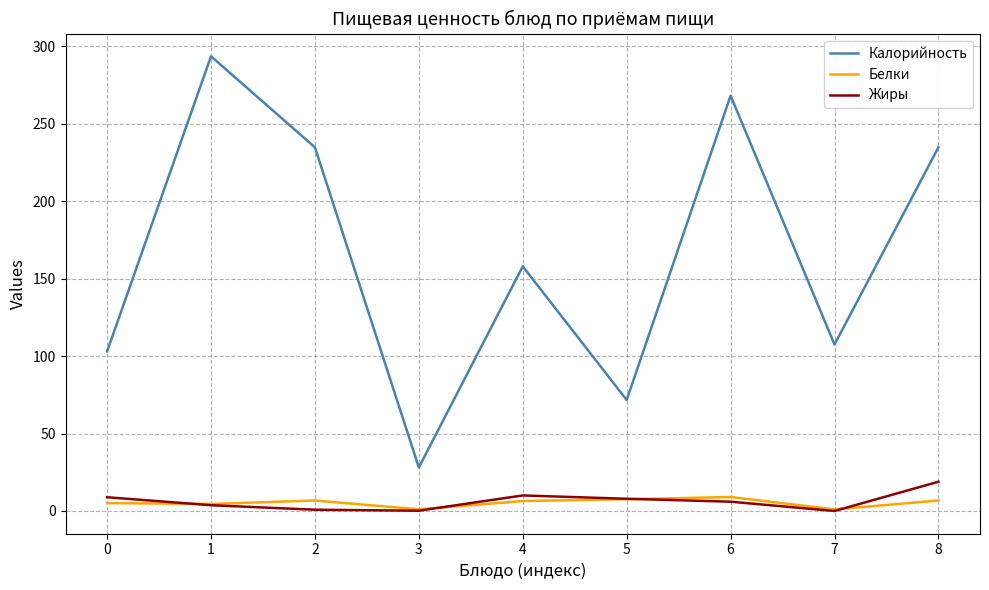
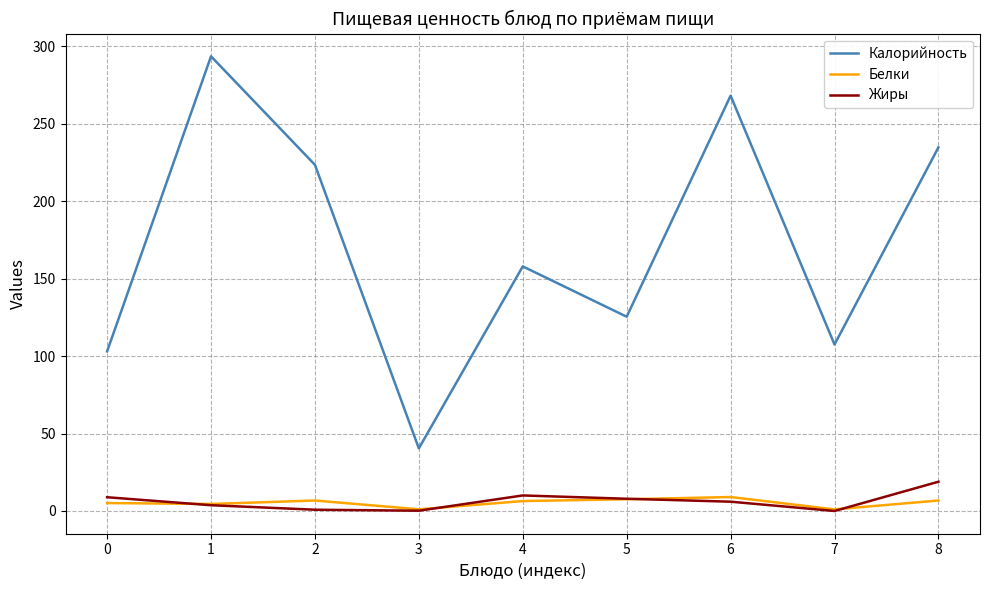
  {
    "Калорийность": {
      "0": 103,
      "1": 293,
-     "2": 235,
-     "3": 28,
+     "2": 223,
+     "3": 40,
      "4": 158,
-     "5": 72,
+     "5": 125,
      "6": 268,
      "7": 107,
      "8": 235
    },
    "Белки": {
      "0": 5,
      "2": 7,
      "4": 6,
      "6": 9,
      "8": 7
    },
    "Жиры": {
      "0": 9,
      "2": 1,
      "4": 10,
      "6": 6,
      "8": 19
    }
  }
